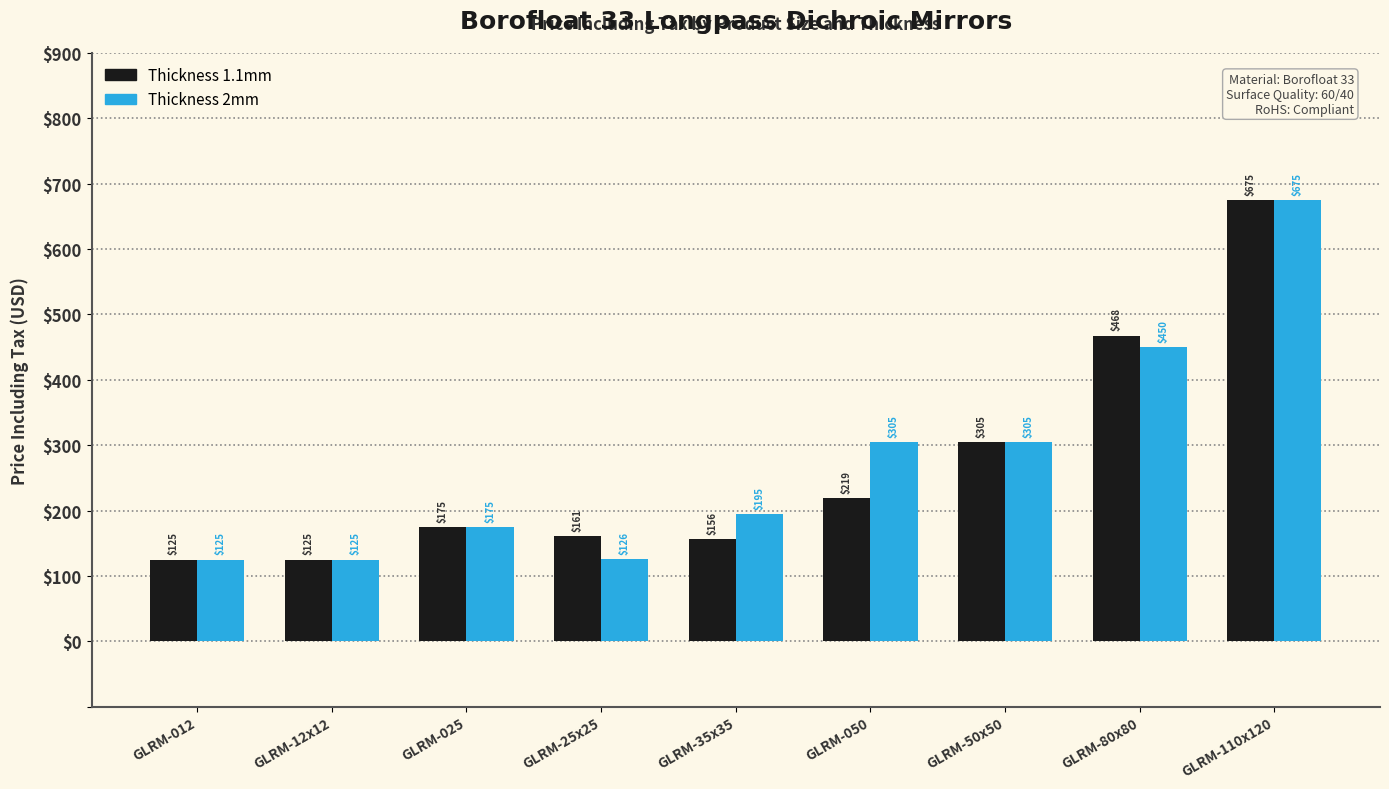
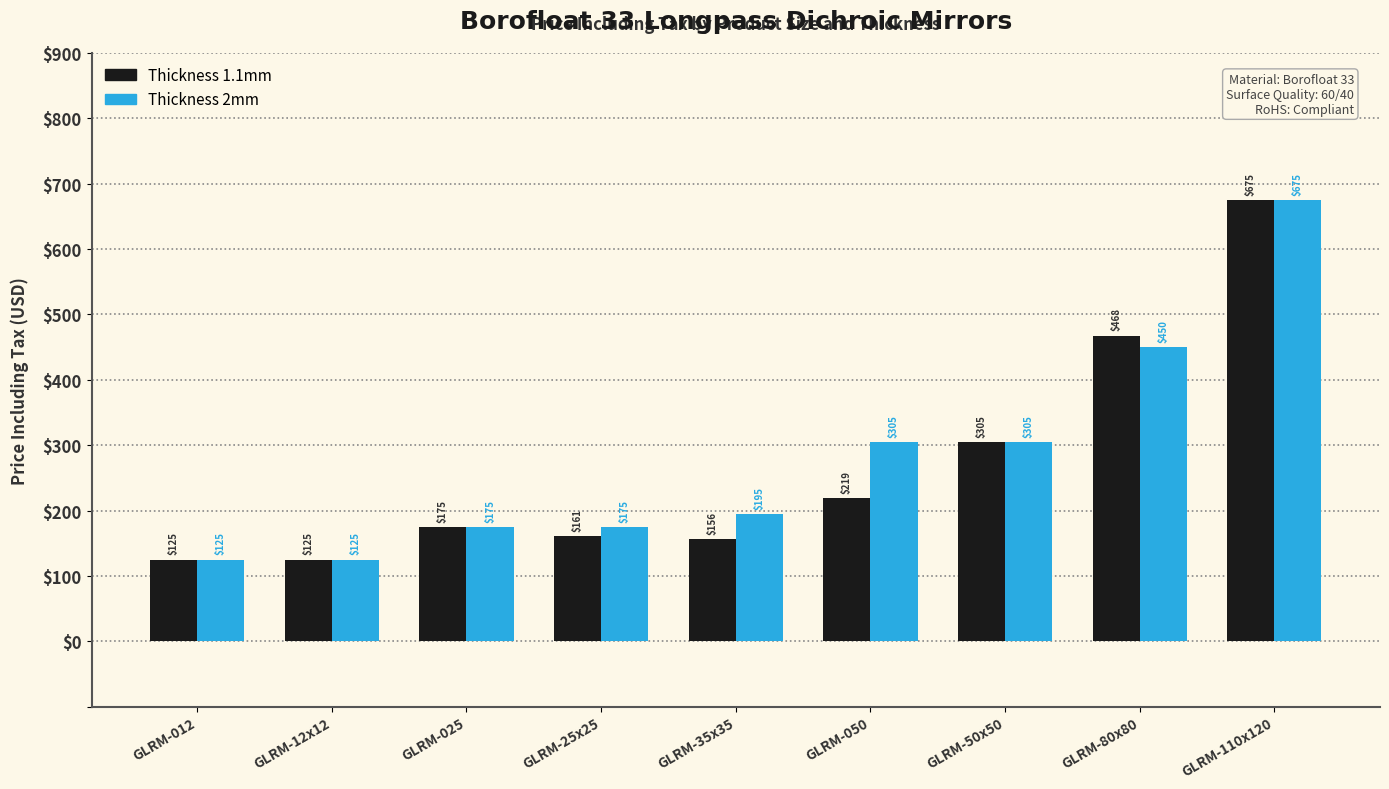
  {
    "Thickness 1.1mm": {
      "GLRM-012": "$125",
      "GLRM-12x12": "$125",
      "GLRM-025": "$175",
      "GLRM-25x25": "$161",
      "GLRM-35x35": "$156",
      "GLRM-050": "$219",
      "GLRM-50x50": "$305",
      "GLRM-80x80": "$468",
      "GLRM-110x120": "$675"
    },
    "Thickness 2mm": {
      "GLRM-012": "$125",
      "GLRM-12x12": "$125",
      "GLRM-025": "$175",
-     "GLRM-25x25": "$126",
+     "GLRM-25x25": "$175",
      "GLRM-35x35": "$195",
      "GLRM-050": "$305",
      "GLRM-50x50": "$305",
      "GLRM-80x80": "$450",
      "GLRM-110x120": "$675"
    }
  }
